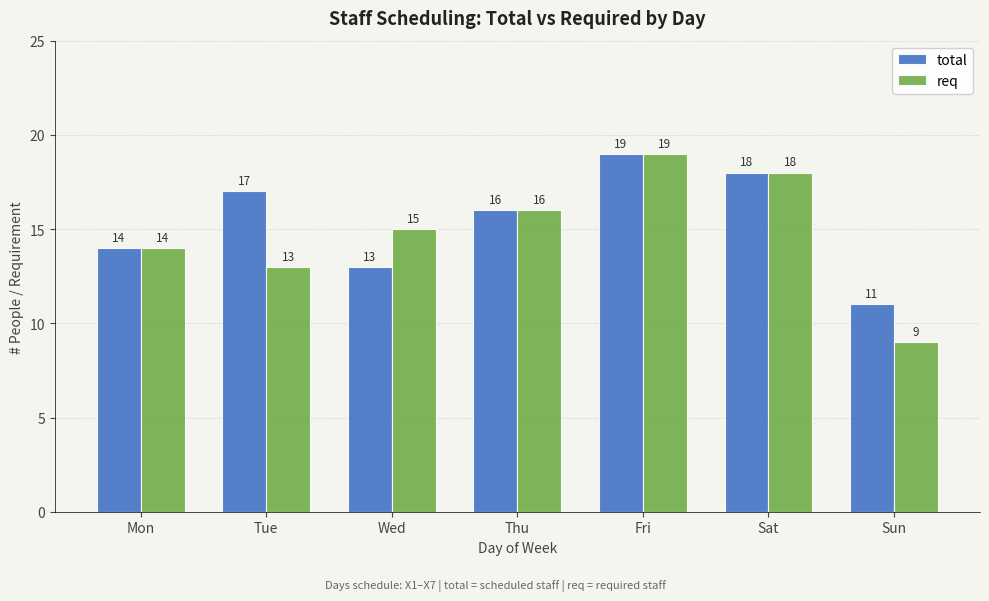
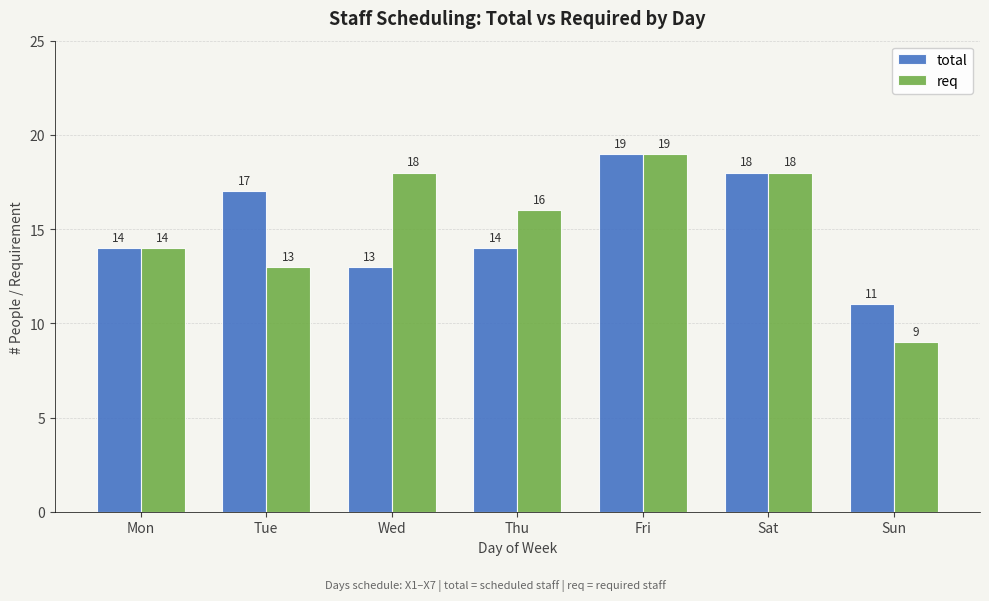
  {
    "total": {
      "Mon": 14,
      "Tue": 17,
      "Wed": 13,
-     "Thu": 16,
+     "Thu": 14,
      "Fri": 19,
      "Sat": 18,
      "Sun": 11
    },
    "req": {
      "Mon": 14,
      "Tue": 13,
-     "Wed": 15,
+     "Wed": 18,
      "Thu": 16,
      "Fri": 19,
      "Sat": 18,
      "Sun": 9
    }
  }
